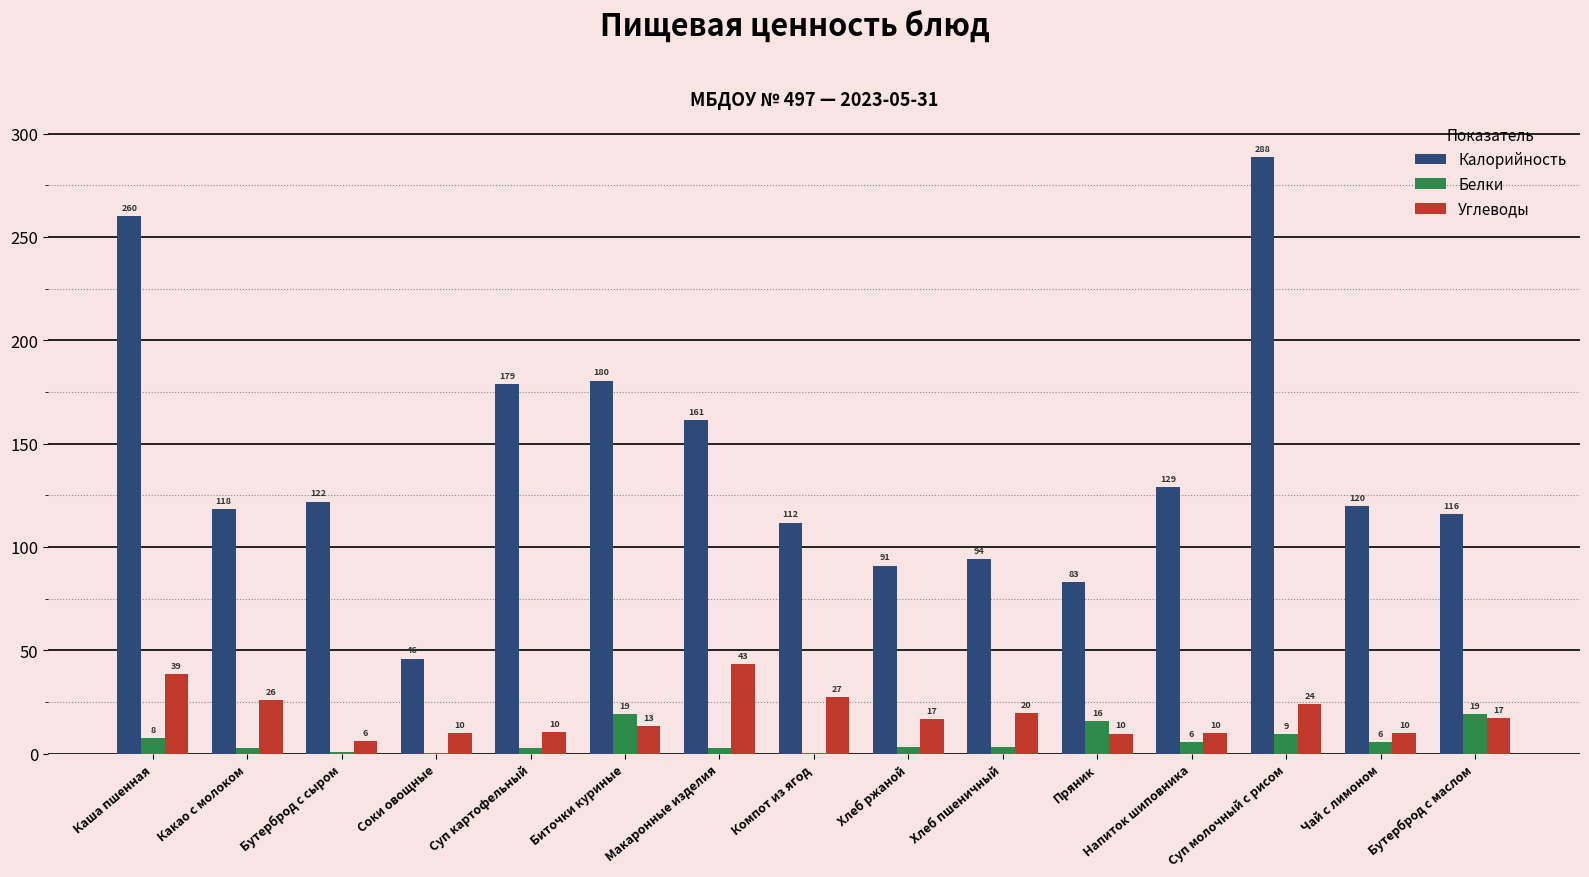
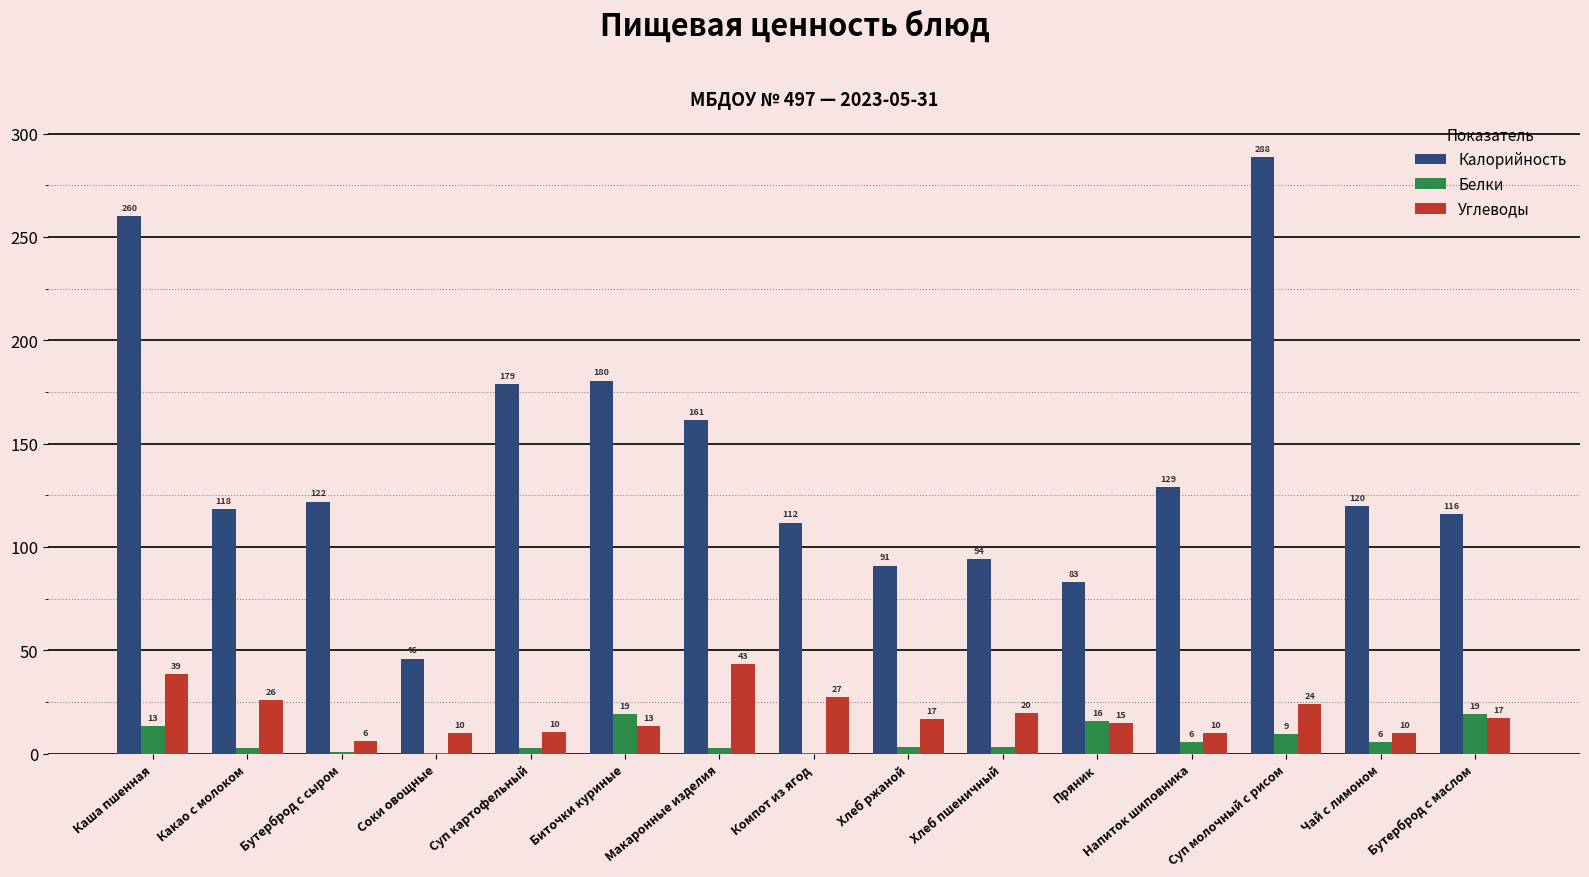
  {
    "Калорийность": {
      "Каша пшенная": 260,
      "Какао с молоком": 118,
      "Бутерброд с сыром": 122,
      "Соки овощные": 46,
      "Суп картофельный": 179,
      "Биточки куриные": 180,
      "Макаронные изделия": 161,
      "Компот из ягод": 112,
      "Хлеб ржаной": 91,
      "Хлеб пшеничный": 94,
      "Пряник": 83,
      "Напиток шиповника": 129,
      "Суп молочный с рисом": 288,
      "Чай с лимоном": 120,
      "Бутерброд с маслом": 116
    },
    "Белки": {
-     "Каша пшенная": 8,
+     "Каша пшенная": 13,
      "Биточки куриные": 19,
      "Пряник": 16,
      "Напиток шиповника": 6,
      "Суп молочный с рисом": 9,
      "Чай с лимоном": 6,
      "Бутерброд с маслом": 19
    },
    "Углеводы": {
      "Каша пшенная": 39,
      "Какао с молоком": 26,
      "Бутерброд с сыром": 6,
      "Соки овощные": 10,
      "Суп картофельный": 10,
      "Биточки куриные": 13,
      "Макаронные изделия": 43,
      "Компот из ягод": 27,
      "Хлеб ржаной": 17,
      "Хлеб пшеничный": 20,
-     "Пряник": 10,
+     "Пряник": 15,
      "Напиток шиповника": 10,
      "Суп молочный с рисом": 24,
      "Чай с лимоном": 10,
      "Бутерброд с маслом": 17
    }
  }
